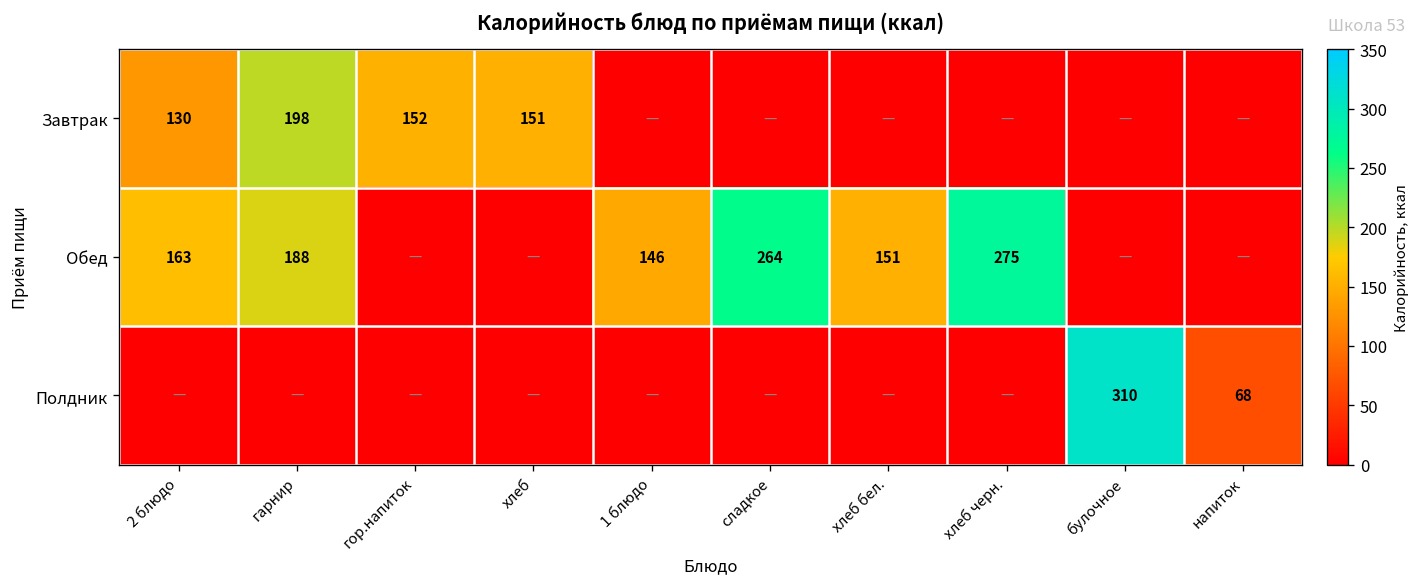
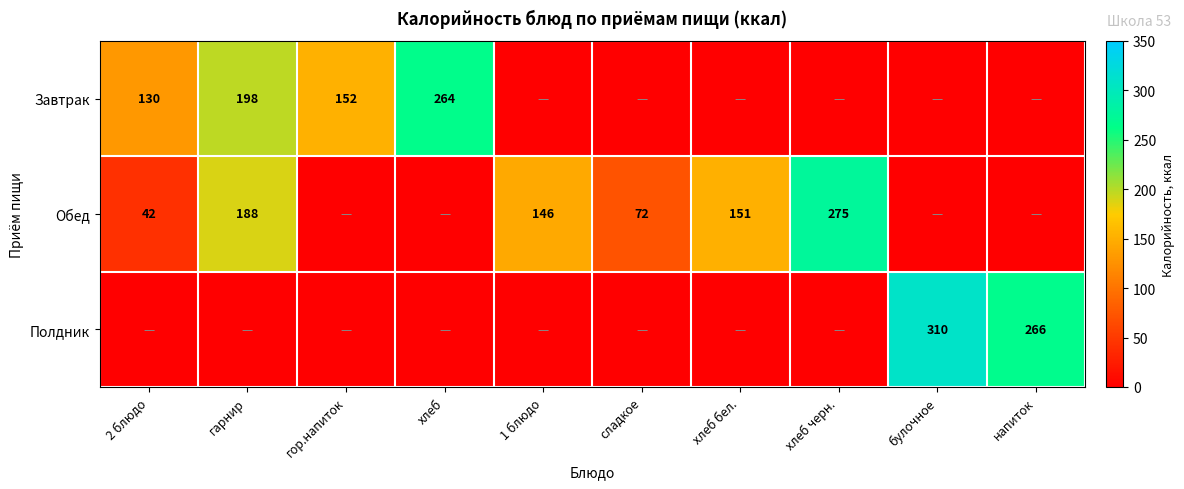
  {
    "Завтрак": {
      "2 блюдо": 130,
      "гарнир": 198,
      "гор.напиток": 152,
-     "хлеб": 151
+     "хлеб": 264
    },
    "Обед": {
-     "2 блюдо": 163,
+     "2 блюдо": 42,
      "гарнир": 188,
      "1 блюдо": 146,
-     "сладкое": 264,
+     "сладкое": 72,
      "хлеб бел.": 151,
      "хлеб черн.": 275
    },
    "Полдник": {
      "булочное": 310,
-     "напиток": 68
+     "напиток": 266
    }
  }
